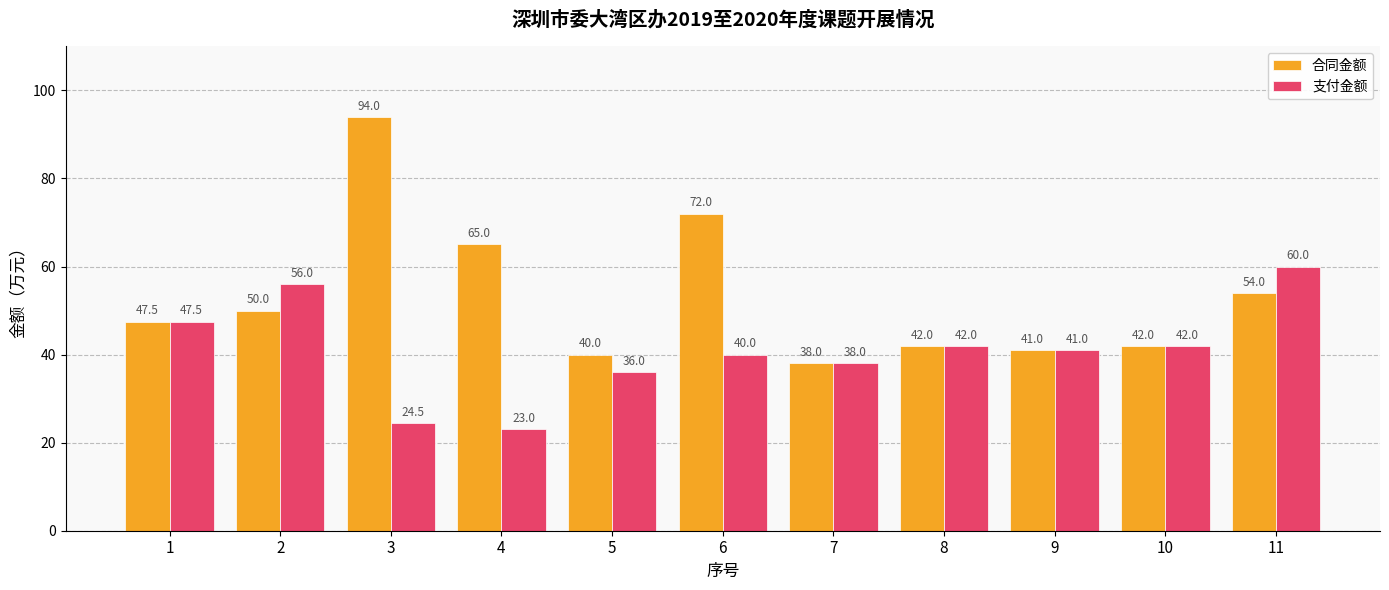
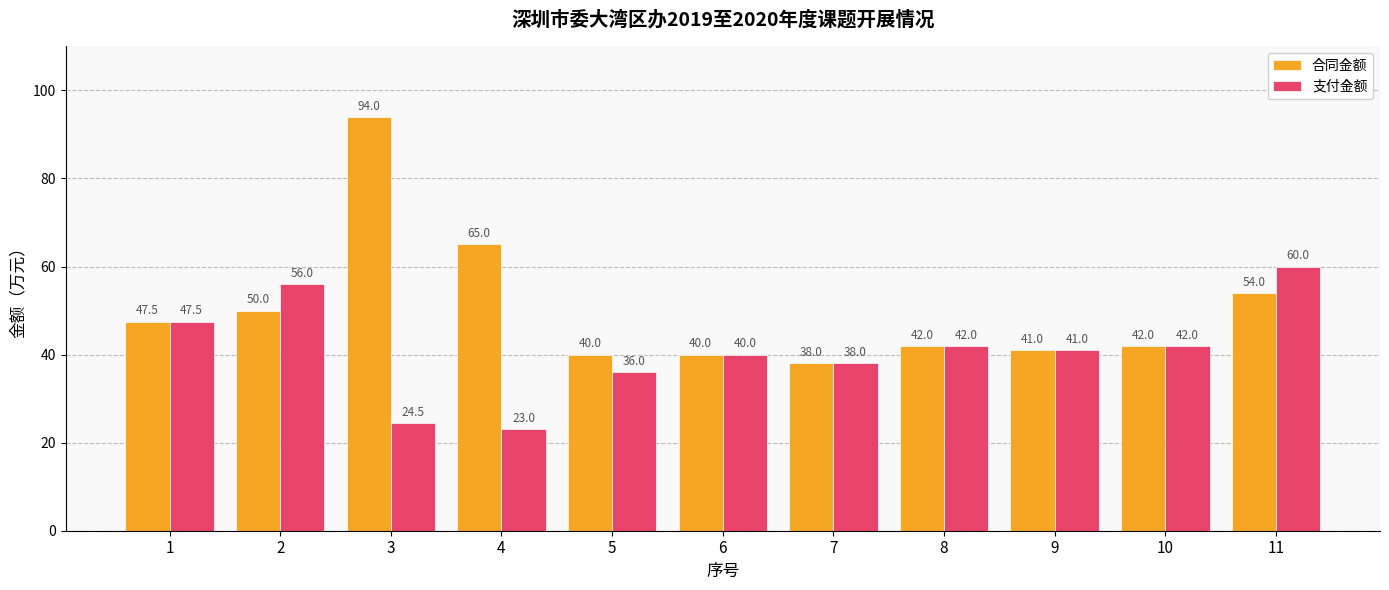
  {
    "合同金额": {
      "1": 47.5,
      "2": 50.0,
      "3": 94.0,
      "4": 65.0,
      "5": 40.0,
-     "6": 72.0,
+     "6": 40.0,
      "7": 38.0,
      "8": 42.0,
      "9": 41.0,
      "10": 42.0,
      "11": 54.0
    },
    "支付金额": {
      "1": 47.5,
      "2": 56.0,
      "3": 24.5,
      "4": 23.0,
      "5": 36.0,
      "6": 40.0,
      "7": 38.0,
      "8": 42.0,
      "9": 41.0,
      "10": 42.0,
      "11": 60.0
    }
  }
